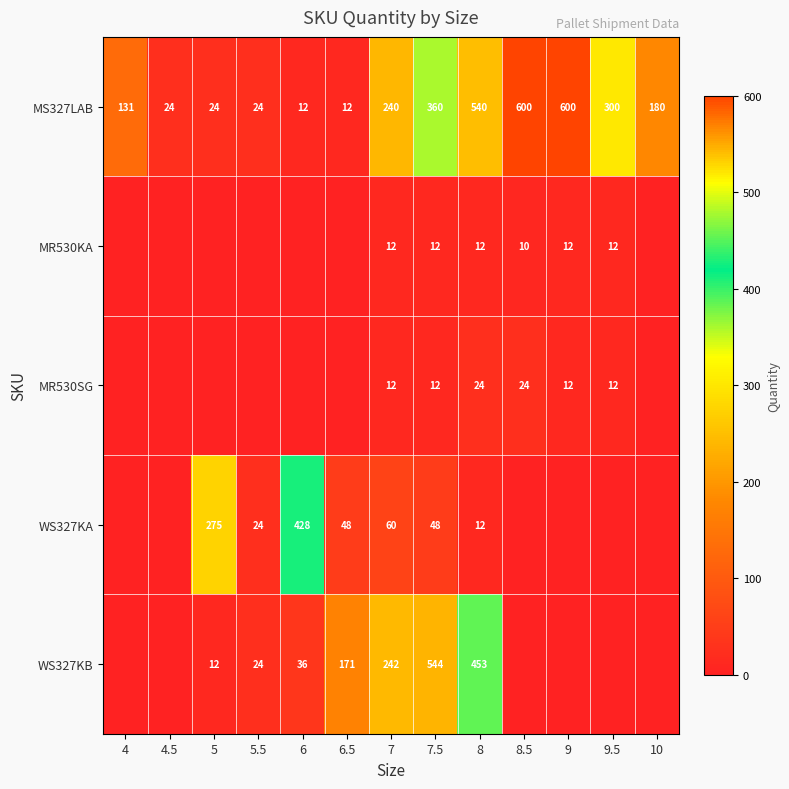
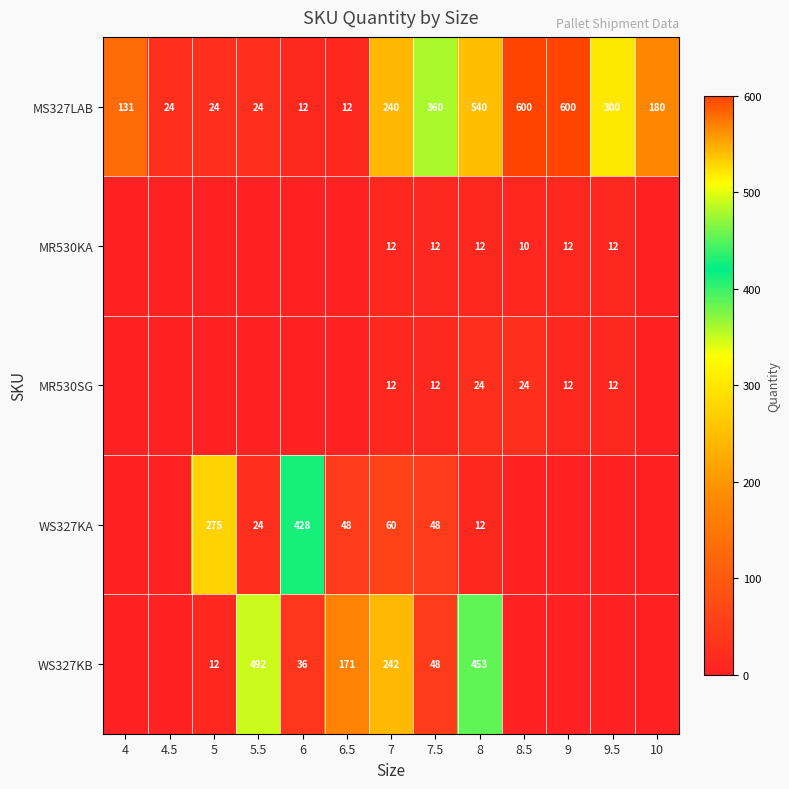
  {
    "MS327LAB": {
      "4": 131,
      "4.5": 24,
      "5": 24,
      "5.5": 24,
      "6": 12,
      "6.5": 12,
      "7": 240,
      "7.5": 360,
      "8": 540,
      "8.5": 600,
      "9": 600,
      "9.5": 300,
      "10": 180
    },
    "MR530KA": {
      "7": 12,
      "7.5": 12,
      "8": 12,
      "8.5": 10,
      "9": 12,
      "9.5": 12
    },
    "MR530SG": {
      "7": 12,
      "7.5": 12,
      "8": 24,
      "8.5": 24,
      "9": 12,
      "9.5": 12
    },
    "WS327KA": {
      "5": 275,
      "5.5": 24,
      "6": 428,
      "6.5": 48,
      "7": 60,
      "7.5": 48,
      "8": 12
    },
    "WS327KB": {
      "5": 12,
-     "5.5": 24,
+     "5.5": 492,
      "6": 36,
      "6.5": 171,
      "7": 242,
-     "7.5": 544,
+     "7.5": 48,
      "8": 453
    }
  }
